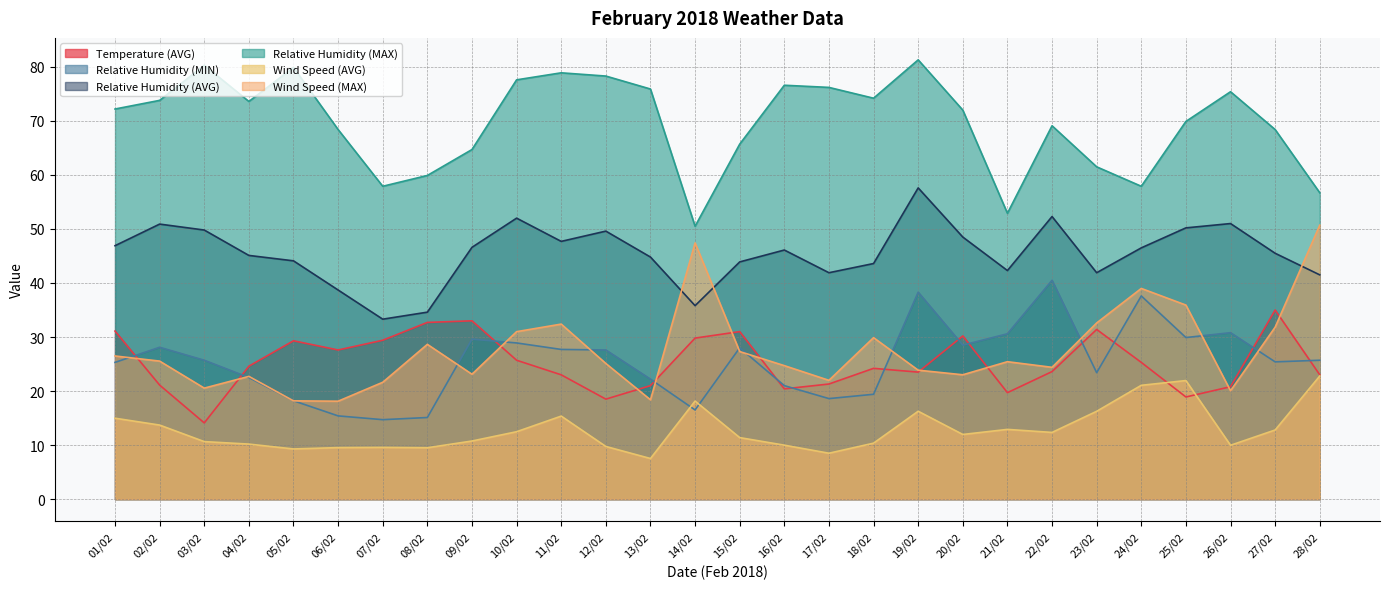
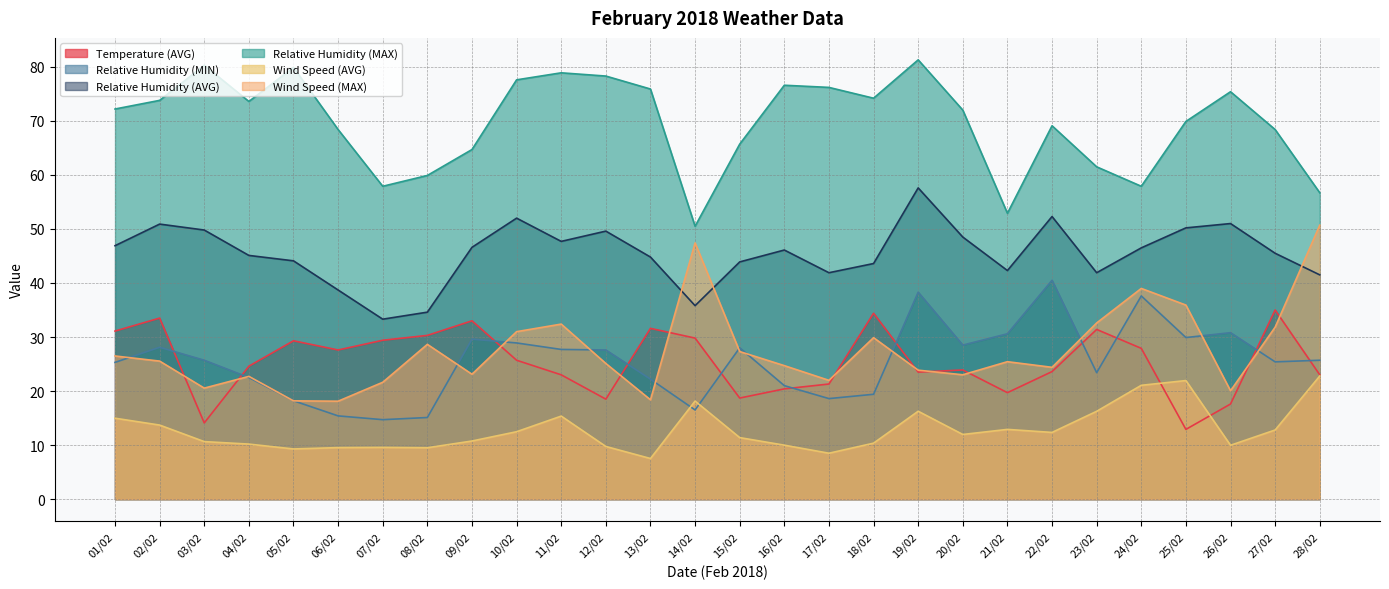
  {
    "Temperature (AVG)": {
      "01/02": 31,
-     "02/02": 21,
+     "02/02": 34,
      "03/02": 14,
      "04/02": 25,
      "05/02": 29,
      "06/02": 28,
      "07/02": 29,
-     "08/02": 33,
+     "08/02": 30,
      "09/02": 33,
      "10/02": 26,
      "11/02": 23,
      "12/02": 19,
-     "13/02": 21,
+     "13/02": 32,
      "14/02": 30,
-     "15/02": 31,
+     "15/02": 19,
      "16/02": 20,
      "17/02": 21,
-     "18/02": 24,
-     "20/02": 30,
+     "18/02": 34,
+     "20/02": 24,
      "21/02": 20,
      "22/02": 24,
      "23/02": 31,
-     "24/02": 25,
-     "25/02": 19,
-     "26/02": 21,
+     "24/02": 28,
+     "25/02": 13,
+     "26/02": 18,
      "27/02": 35
    }
  }
